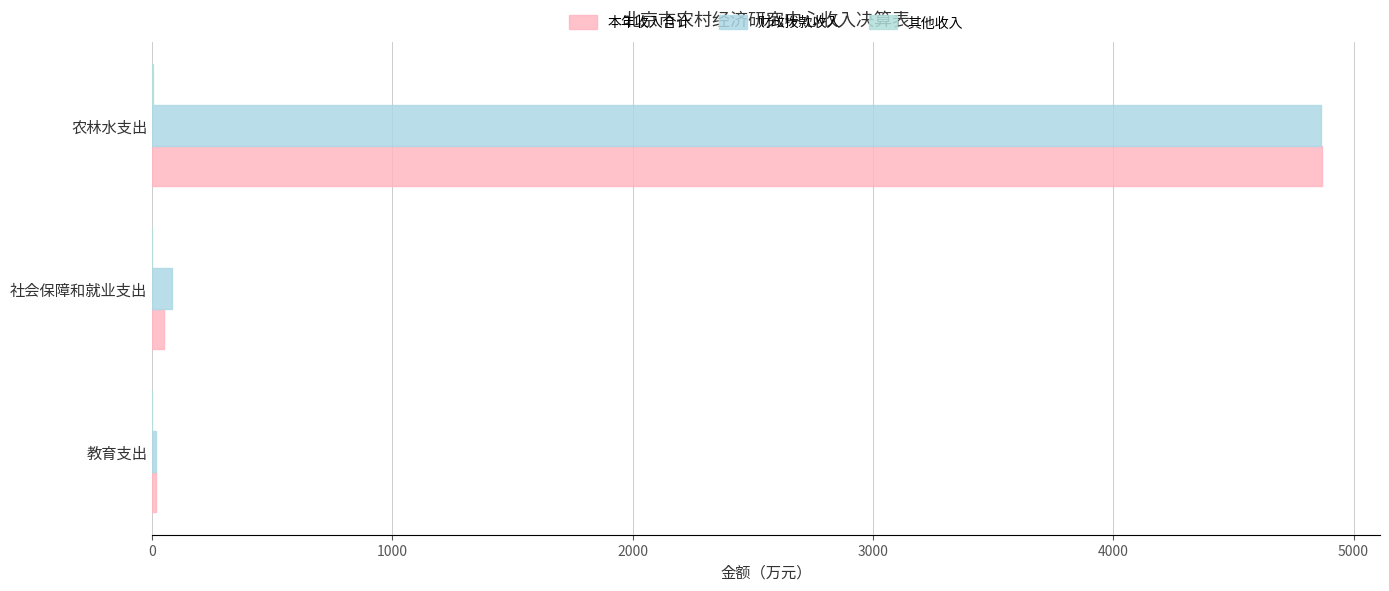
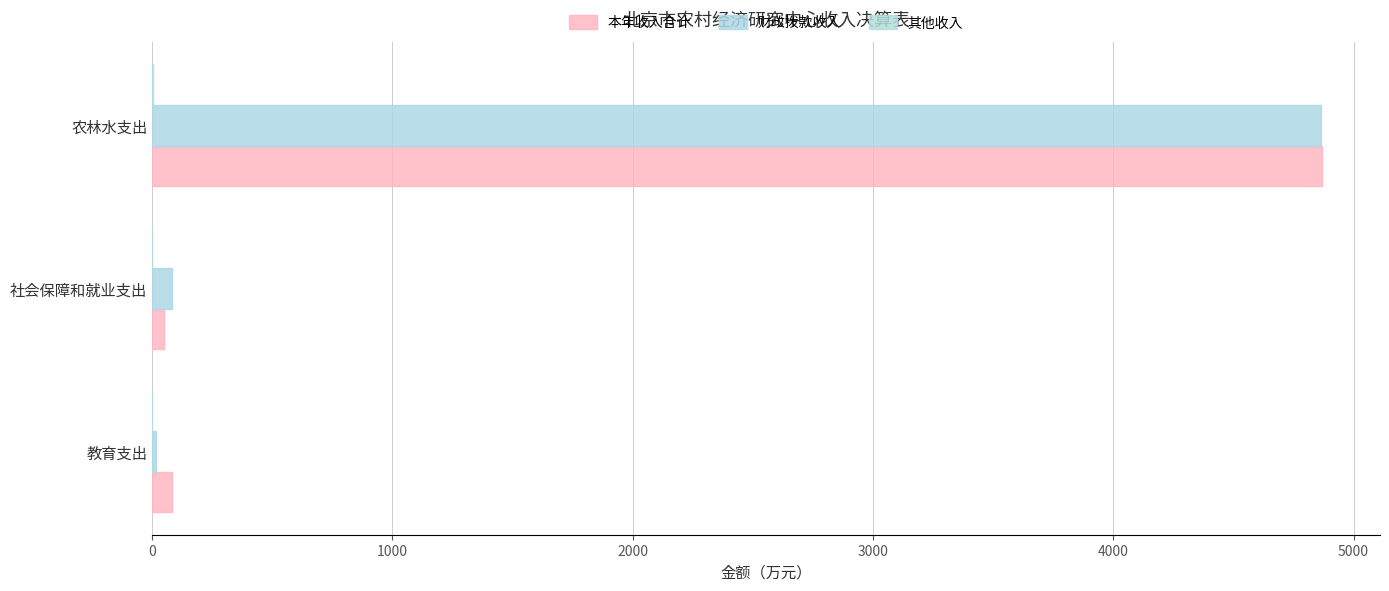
  {
    "本年收入合计": {
      "农林水支出": 4870,
      "社会保障和就业支出": 50,
-     "教育支出": 10
+     "教育支出": 80
    }
  }
